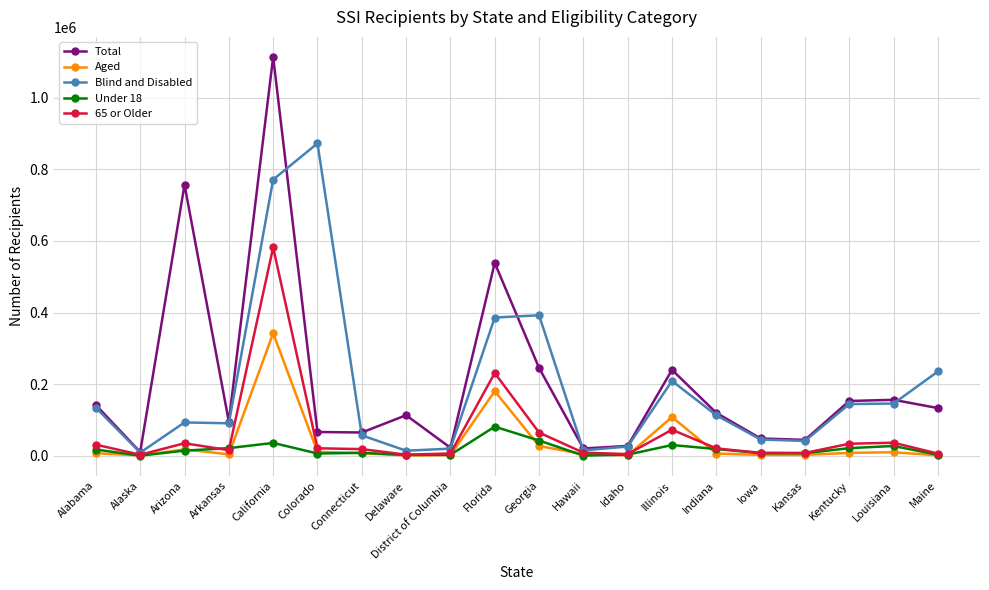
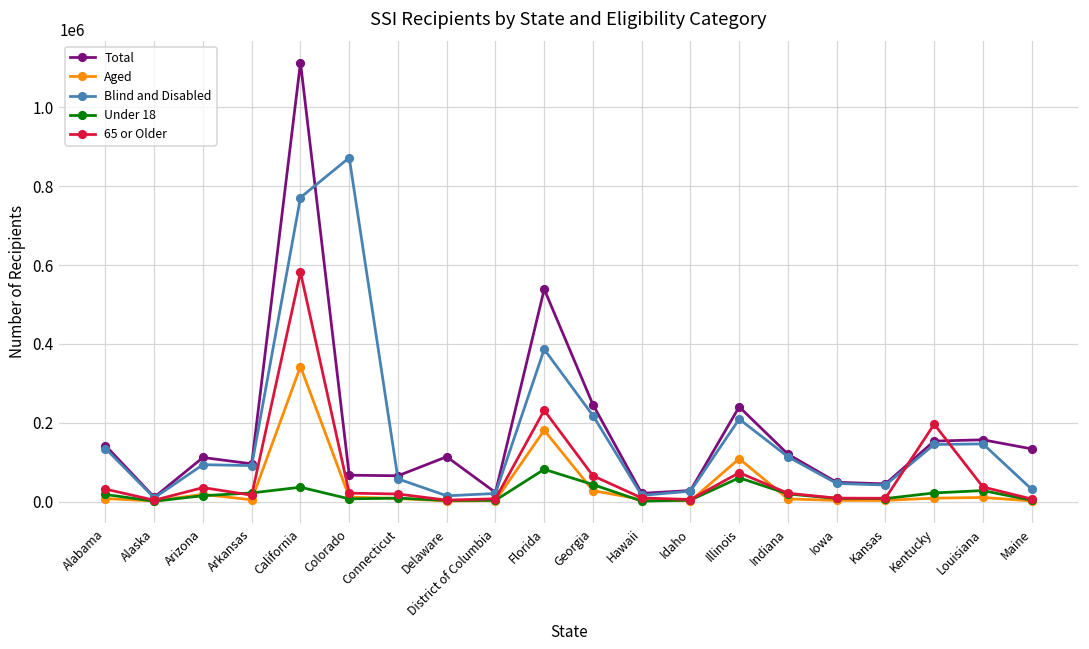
  {
    "Total": {
      "Alabama": 140000,
-     "Arizona": 760000,
+     "Arizona": 110000,
      "California": 1110000,
      "Colorado": 70000,
      "Connecticut": 70000,
      "Delaware": 110000,
      "Florida": 540000,
      "Georgia": 250000,
      "Illinois": 240000,
      "Kentucky": 150000,
      "Louisiana": 160000,
      "Maine": 130000
    },
    "Aged": {
      "Alabama": 10000,
      "Arkansas": 0,
      "California": 340000,
      "Florida": 180000,
      "Georgia": 30000,
      "Illinois": 110000,
      "Indiana": 10000,
      "Kentucky": 10000,
      "Louisiana": 10000
    },
    "Blind and Disabled": {
      "Alabama": 130000,
      "Arizona": 90000,
      "California": 770000,
      "Colorado": 870000,
      "Connecticut": 60000,
      "Delaware": 10000,
      "Florida": 390000,
-     "Georgia": 390000,
+     "Georgia": 220000,
      "Illinois": 210000,
      "Kentucky": 140000,
      "Louisiana": 150000,
-     "Maine": 240000
+     "Maine": 30000
    },
    "Under 18": {
      "Alabama": 20000,
      "California": 40000,
      "Florida": 80000,
      "Georgia": 40000,
-     "Illinois": 30000,
+     "Illinois": 60000,
      "Kentucky": 20000,
      "Louisiana": 30000
    },
    "65 or Older": {
      "Alabama": 30000,
      "Arizona": 40000,
      "California": 580000,
      "Colorado": 20000,
      "Connecticut": 20000,
      "Florida": 230000,
      "Georgia": 70000,
      "Illinois": 70000,
-     "Kentucky": 30000,
+     "Kentucky": 200000,
      "Louisiana": 40000
    }
  }
